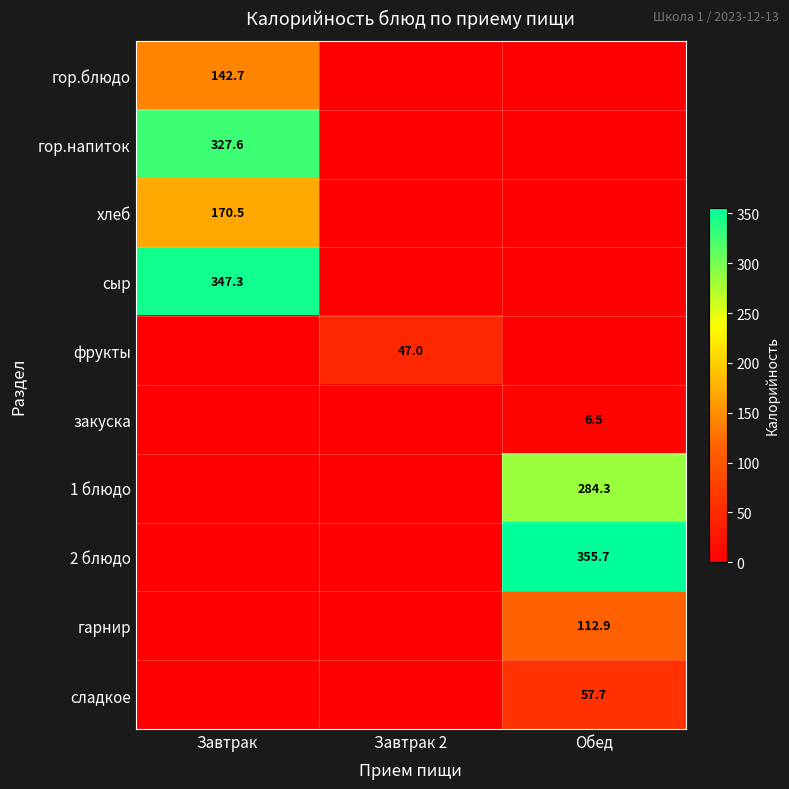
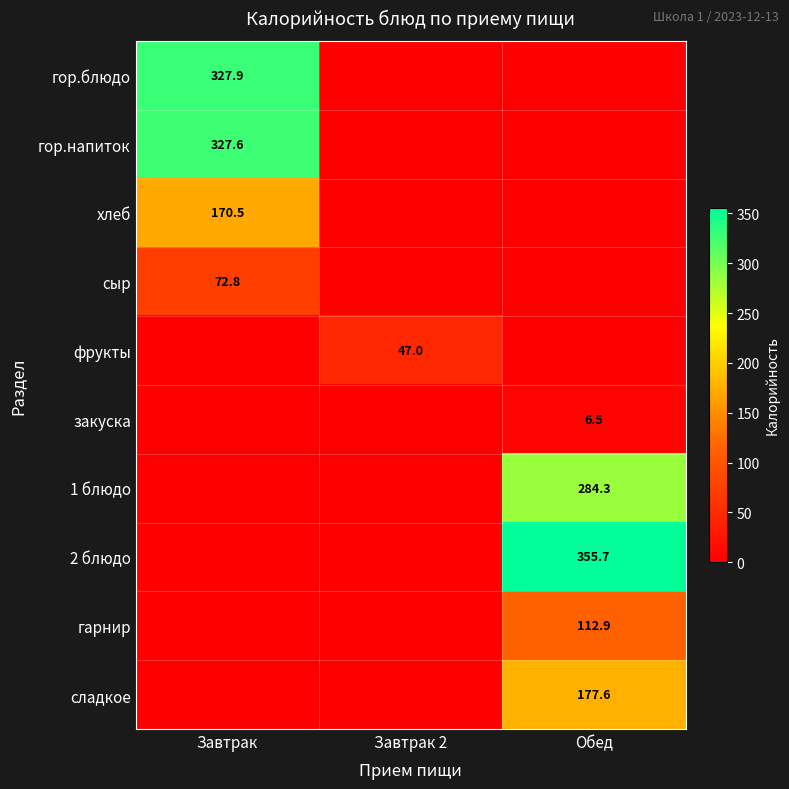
  {
    "гор.блюдо": {
-     "Завтрак": 142.7
+     "Завтрак": 327.9
    },
    "гор.напиток": {
      "Завтрак": 327.6
    },
    "хлеб": {
      "Завтрак": 170.5
    },
    "сыр": {
-     "Завтрак": 347.3
+     "Завтрак": 72.8
    },
    "фрукты": {
      "Завтрак 2": 47.0
    },
    "закуска": {
      "Обед": 6.5
    },
    "1 блюдо": {
      "Обед": 284.3
    },
    "2 блюдо": {
      "Обед": 355.7
    },
    "гарнир": {
      "Обед": 112.9
    },
    "сладкое": {
-     "Обед": 57.7
+     "Обед": 177.6
    }
  }
